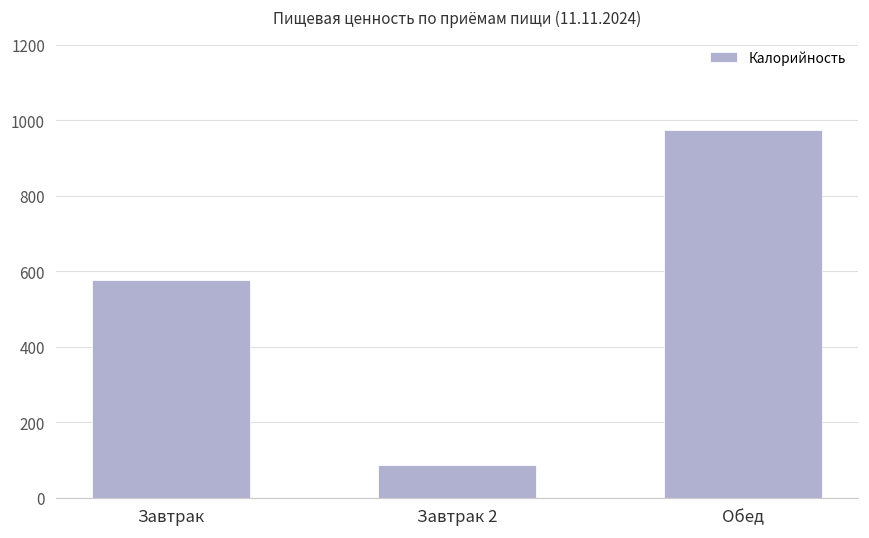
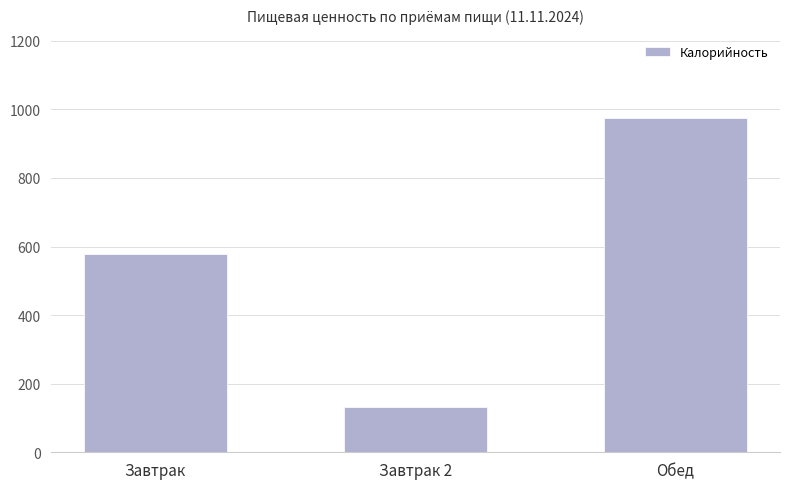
  {
    "Завтрак": 580,
-   "Завтрак 2": 90,
+   "Завтрак 2": 130,
    "Обед": 970
  }
